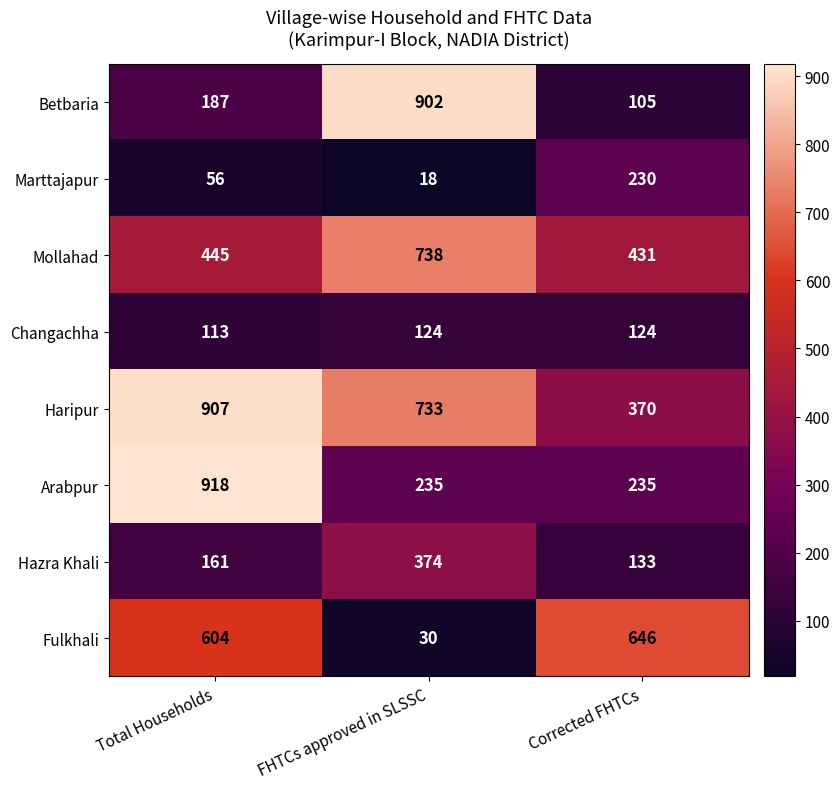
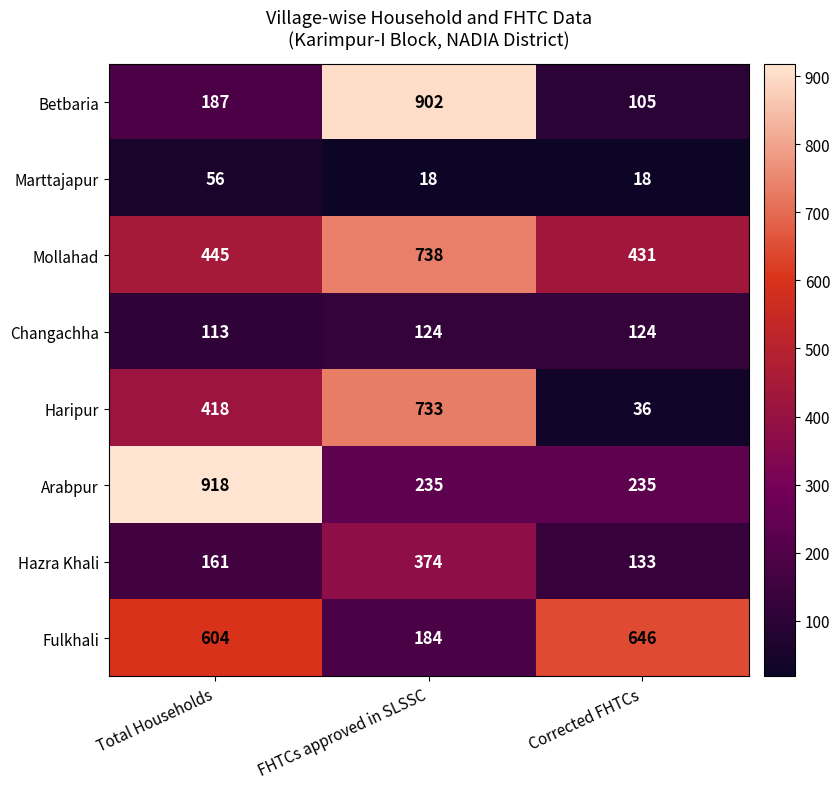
  {
    "Betbaria": {
      "Total Households": 187,
      "FHTCs approved in SLSSC": 902,
      "Corrected FHTCs": 105
    },
    "Marttajapur": {
      "Total Households": 56,
      "FHTCs approved in SLSSC": 18,
-     "Corrected FHTCs": 230
+     "Corrected FHTCs": 18
    },
    "Mollahad": {
      "Total Households": 445,
      "FHTCs approved in SLSSC": 738,
      "Corrected FHTCs": 431
    },
    "Changachha": {
      "Total Households": 113,
      "FHTCs approved in SLSSC": 124,
      "Corrected FHTCs": 124
    },
    "Haripur": {
-     "Total Households": 907,
+     "Total Households": 418,
      "FHTCs approved in SLSSC": 733,
-     "Corrected FHTCs": 370
+     "Corrected FHTCs": 36
    },
    "Arabpur": {
      "Total Households": 918,
      "FHTCs approved in SLSSC": 235,
      "Corrected FHTCs": 235
    },
    "Hazra Khali": {
      "Total Households": 161,
      "FHTCs approved in SLSSC": 374,
      "Corrected FHTCs": 133
    },
    "Fulkhali": {
      "Total Households": 604,
-     "FHTCs approved in SLSSC": 30,
+     "FHTCs approved in SLSSC": 184,
      "Corrected FHTCs": 646
    }
  }
